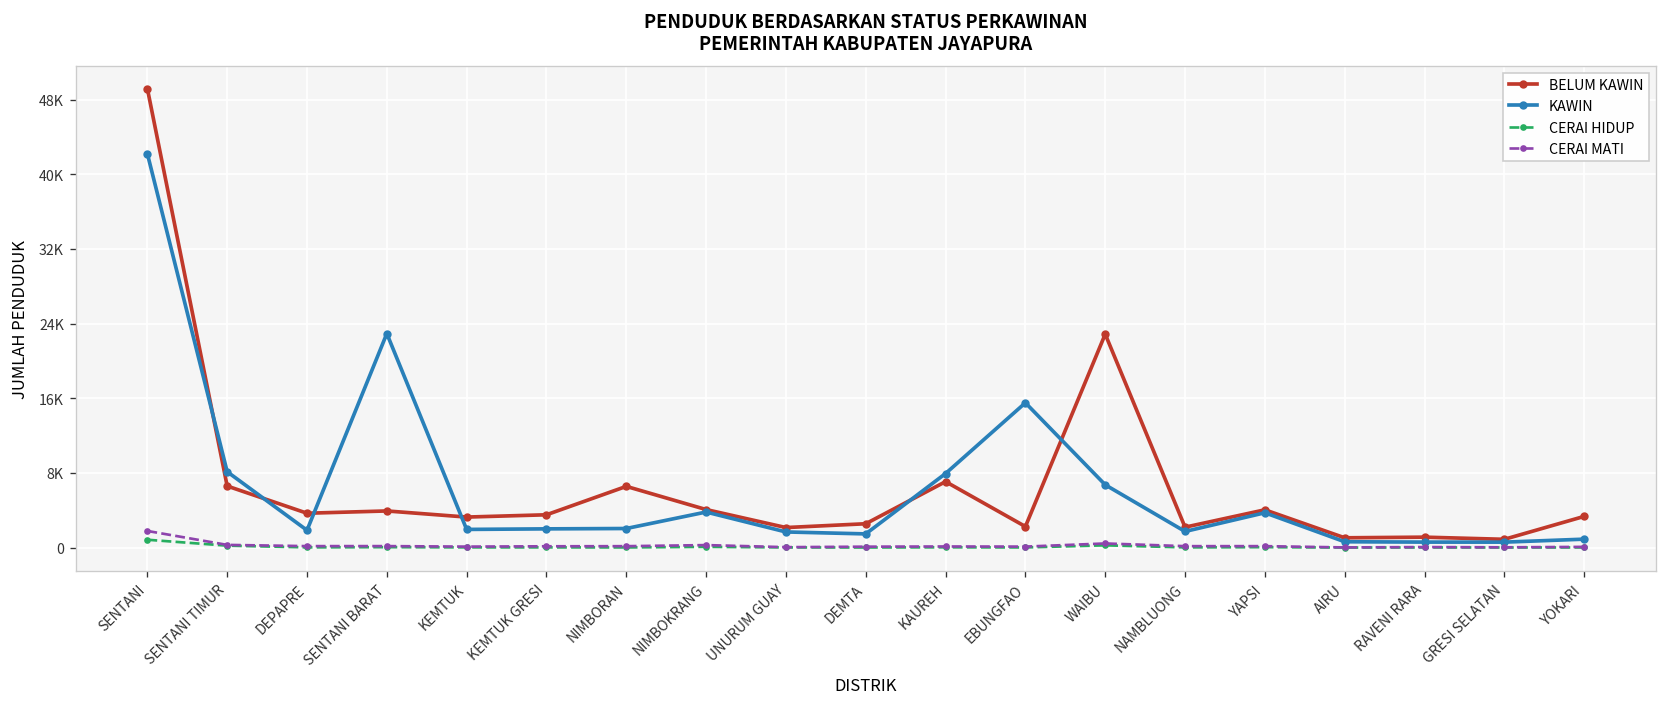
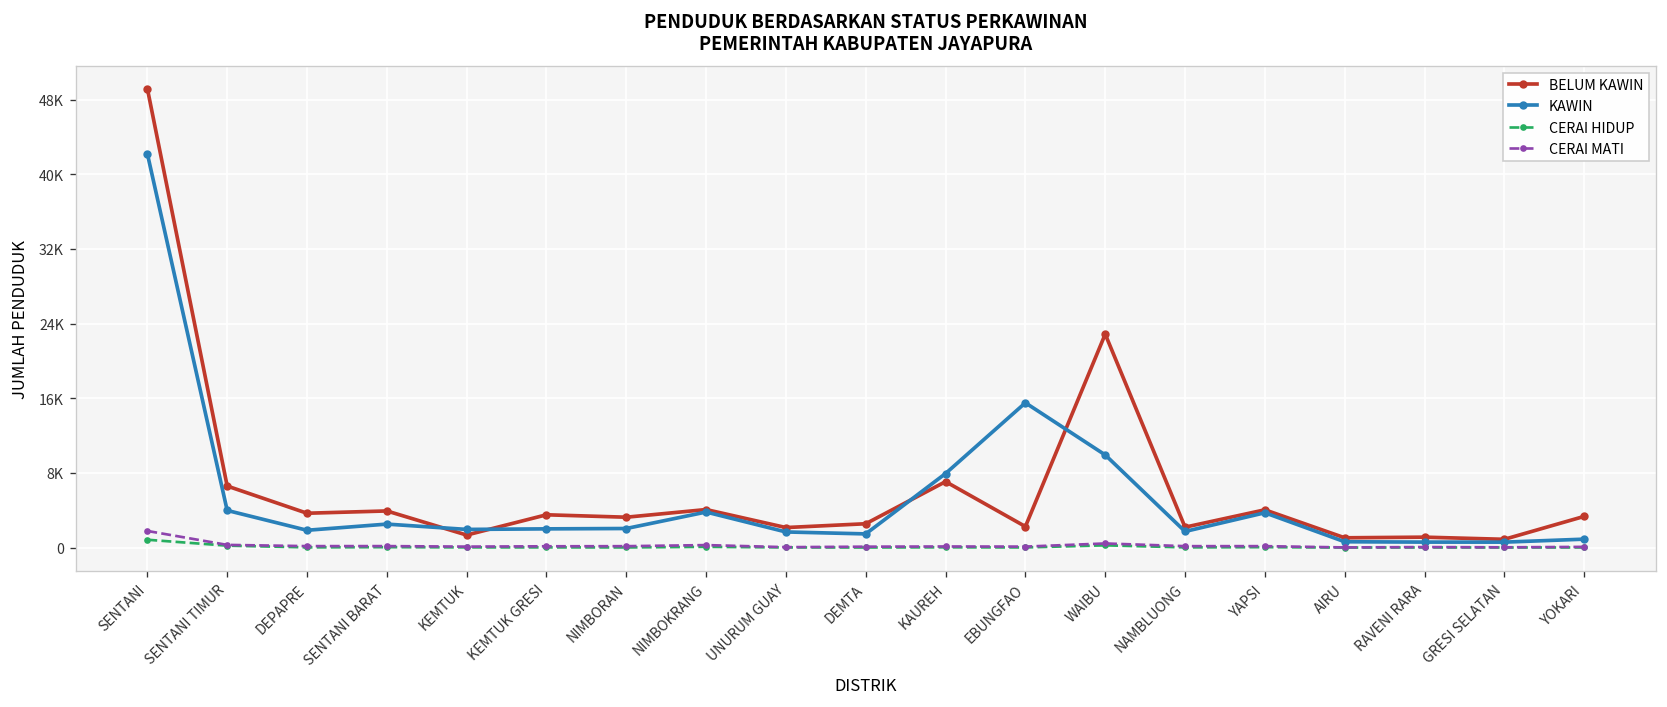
  {
    "BELUM KAWIN": {
      "SENTANI": 49000,
      "SENTANI TIMUR": 7000,
      "DEPAPRE": 4000,
      "SENTANI BARAT": 4000,
-     "KEMTUK": 3000,
+     "KEMTUK": 1000,
      "KEMTUK GRESI": 4000,
-     "NIMBORAN": 7000,
+     "NIMBORAN": 3000,
      "UNURUM GUAY": 2000,
      "DEMTA": 3000,
      "KAUREH": 7000,
      "EBUNGFAO": 2000,
      "WAIBU": 23000,
      "NAMBLUONG": 2000,
      "AIRU": 1000,
      "RAVENI RARA": 1000,
      "YOKARI": 3000
    },
    "KAWIN": {
      "SENTANI": 42000,
-     "SENTANI TIMUR": 8000,
+     "SENTANI TIMUR": 4000,
      "DEPAPRE": 2000,
-     "SENTANI BARAT": 23000,
+     "SENTANI BARAT": 3000,
      "KEMTUK": 2000,
      "KEMTUK GRESI": 2000,
      "NIMBORAN": 2000,
      "UNURUM GUAY": 2000,
      "DEMTA": 1000,
      "KAUREH": 8000,
      "EBUNGFAO": 16000,
-     "WAIBU": 7000,
+     "WAIBU": 10000,
      "NAMBLUONG": 2000,
      "AIRU": 1000,
      "RAVENI RARA": 1000,
      "YOKARI": 1000
    },
    "CERAI HIDUP": {
      "SENTANI": 1000
    },
    "CERAI MATI": {
      "SENTANI": 2000
    }
  }
